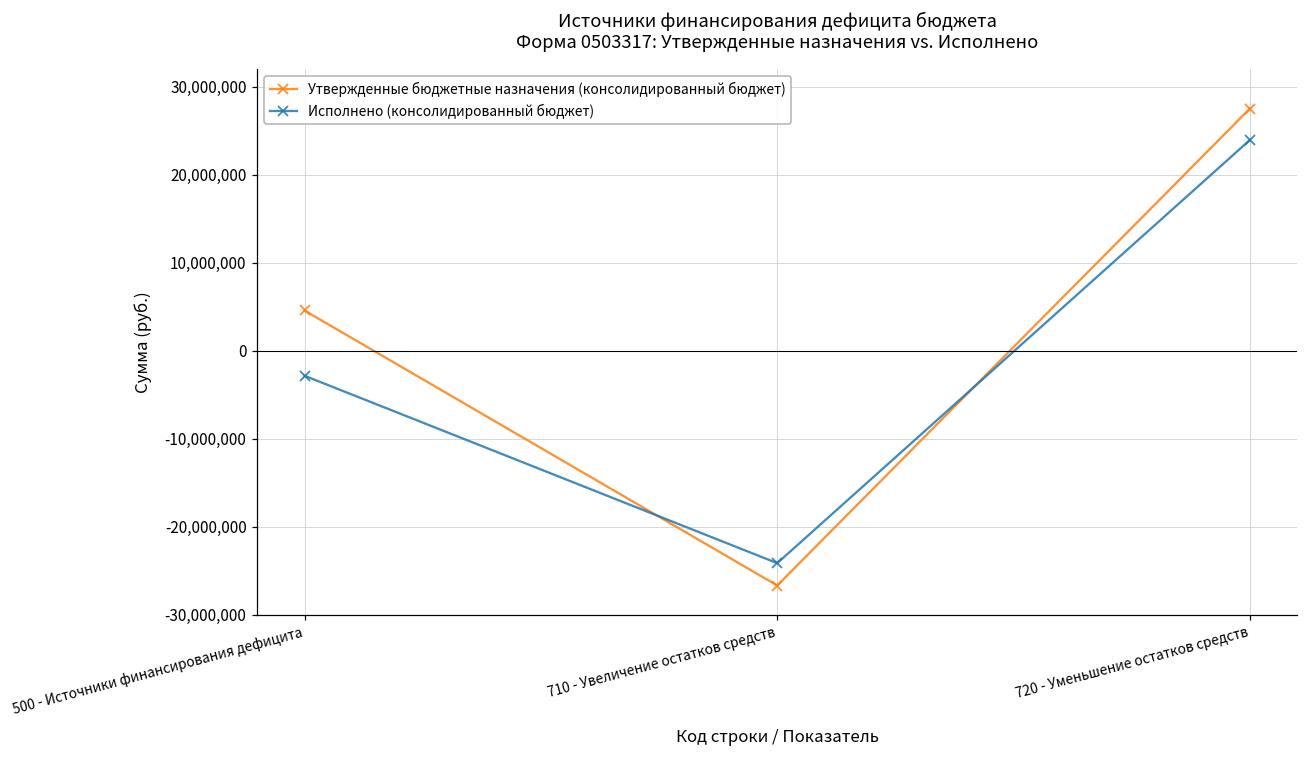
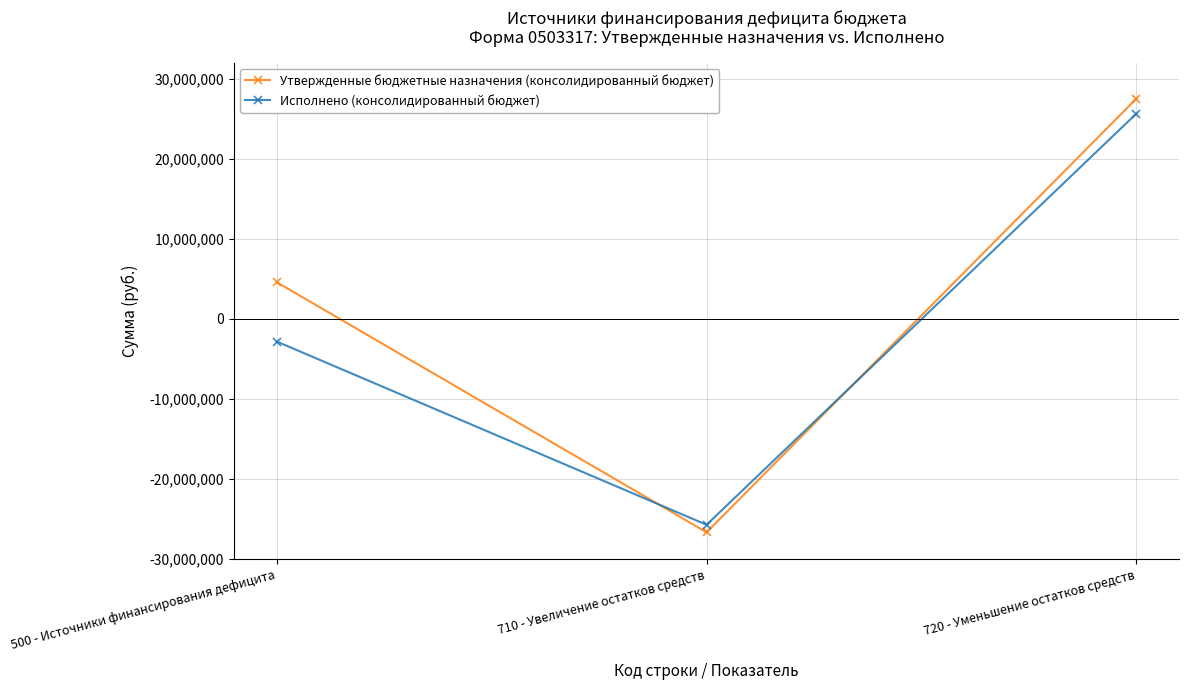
  {
    "Утвержденные бюджетные назначения (консолидированный бюджет)": {
      "500 - Источники финансирования дефицита": "5,000,000",
      "710 - Увеличение остатков средств": "-27,000,000",
      "720 - Уменьшение остатков средств": "28,000,000"
    },
    "Исполнено (консолидированный бюджет)": {
      "500 - Источники финансирования дефицита": "-3,000,000",
-     "710 - Увеличение остатков средств": "-24,000,000",
-     "720 - Уменьшение остатков средств": "24,000,000"
+     "710 - Увеличение остатков средств": "-26,000,000",
+     "720 - Уменьшение остатков средств": "26,000,000"
    }
  }
